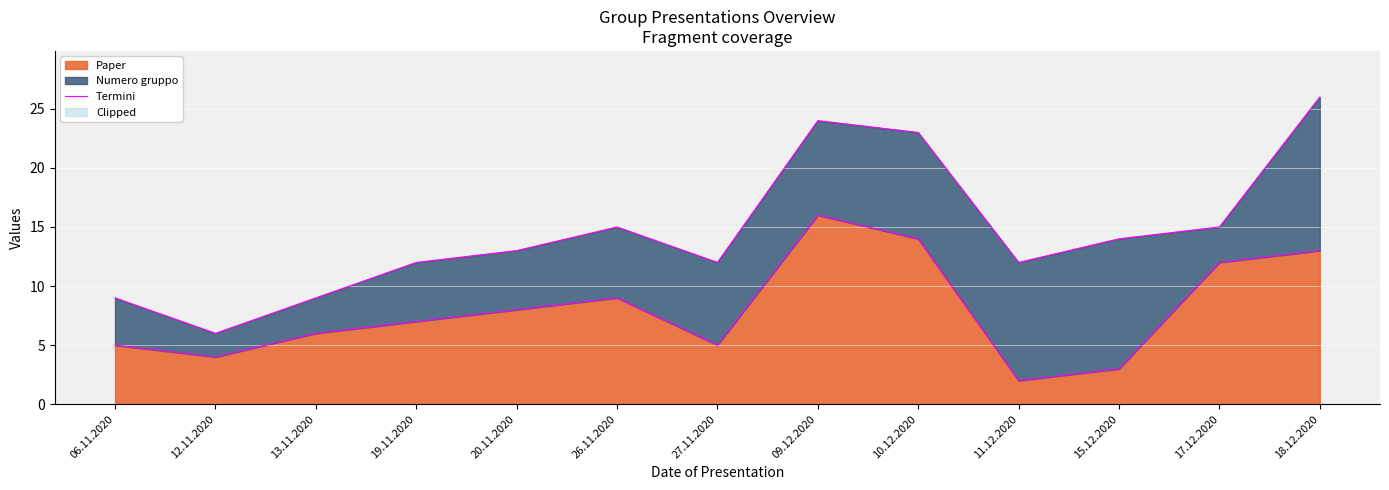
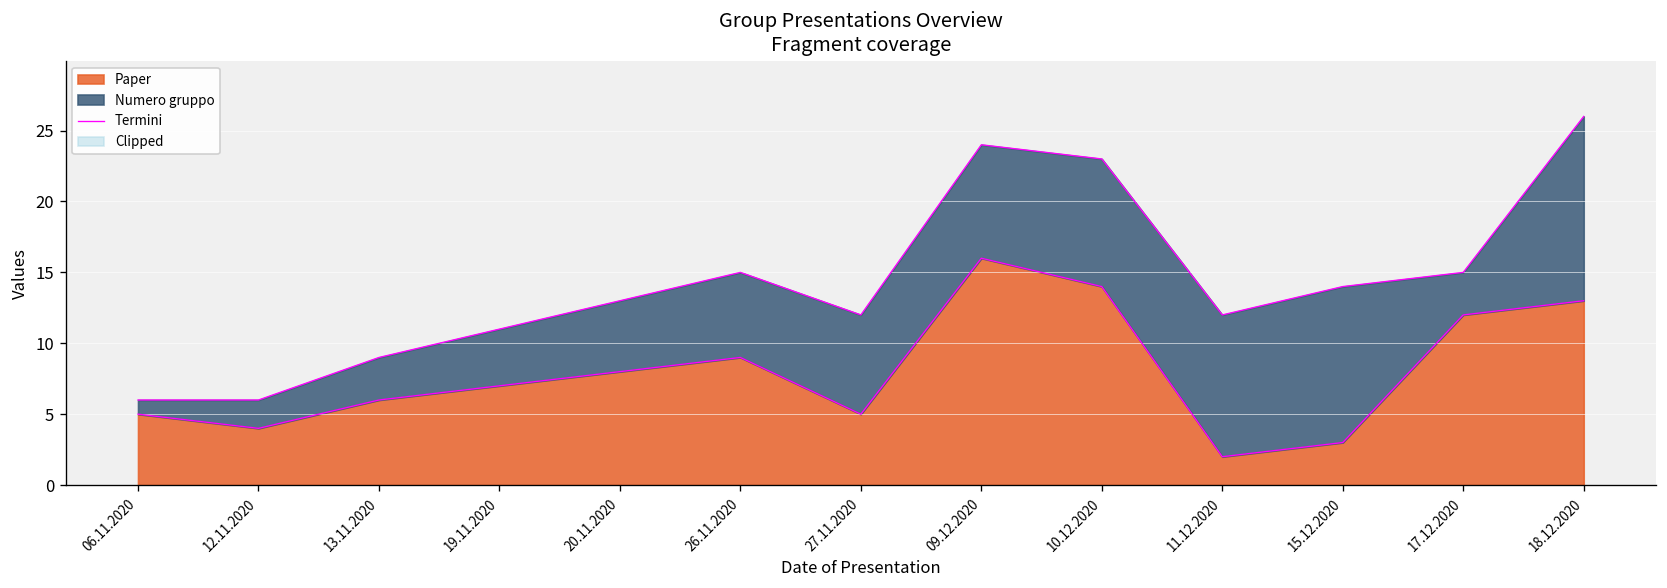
  {
    "Paper": {
      "06.11.2020": 5,
      "12.11.2020": 4,
      "13.11.2020": 6,
      "19.11.2020": 7,
      "20.11.2020": 8,
      "26.11.2020": 9,
      "27.11.2020": 5,
      "09.12.2020": 16,
      "10.12.2020": 14,
      "11.12.2020": 2,
      "15.12.2020": 3,
      "17.12.2020": 12,
      "18.12.2020": 13
    },
    "Numero gruppo": {
-     "06.11.2020": 4,
+     "06.11.2020": 1,
      "12.11.2020": 2,
      "13.11.2020": 3,
-     "19.11.2020": 5,
+     "19.11.2020": 4,
      "20.11.2020": 5,
      "26.11.2020": 6,
      "27.11.2020": 7,
      "09.12.2020": 8,
      "10.12.2020": 9,
      "11.12.2020": 10,
      "15.12.2020": 11,
      "17.12.2020": 3,
      "18.12.2020": 13
    }
  }
